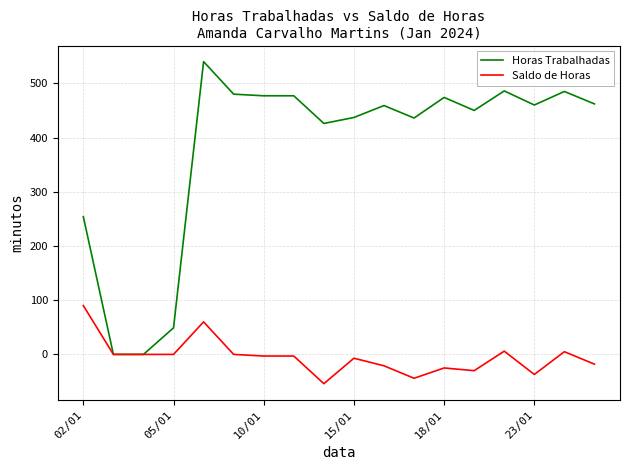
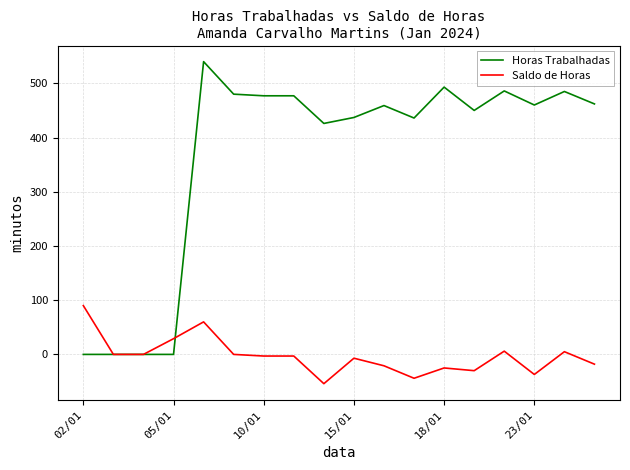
  {
    "Horas Trabalhadas": {
-     "02/01": 250,
-     "05/01": 50,
+     "02/01": 0,
+     "05/01": 0,
      "10/01": 480,
      "15/01": 440,
-     "18/01": 470,
+     "18/01": 490,
      "23/01": 460
    },
    "Saldo de Horas": {
      "02/01": 90,
-     "05/01": 0,
+     "05/01": 30,
      "10/01": 0,
      "15/01": -10,
      "18/01": -30,
      "23/01": -40
    }
  }
